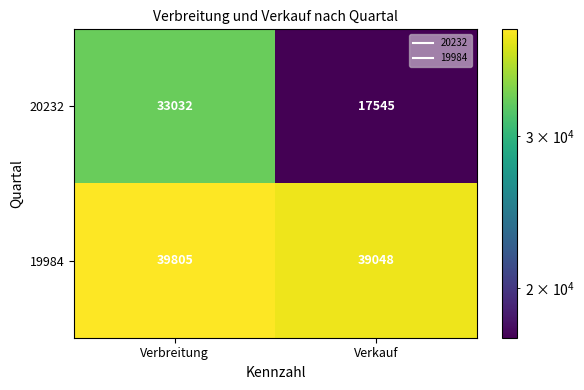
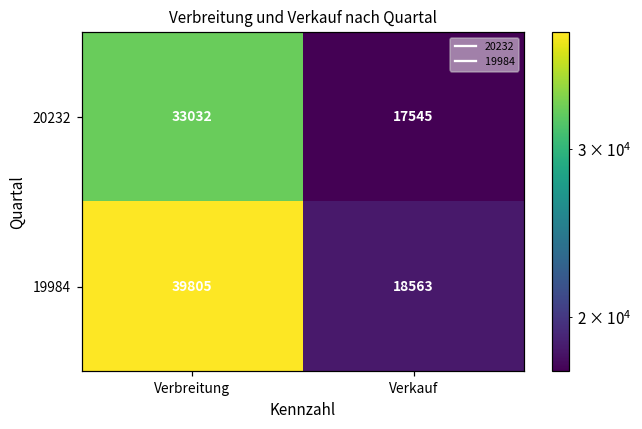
  {
    "20232": {
      "Verbreitung": 33032,
      "Verkauf": 17545
    },
    "19984": {
      "Verbreitung": 39805,
-     "Verkauf": 39048
+     "Verkauf": 18563
    }
  }
